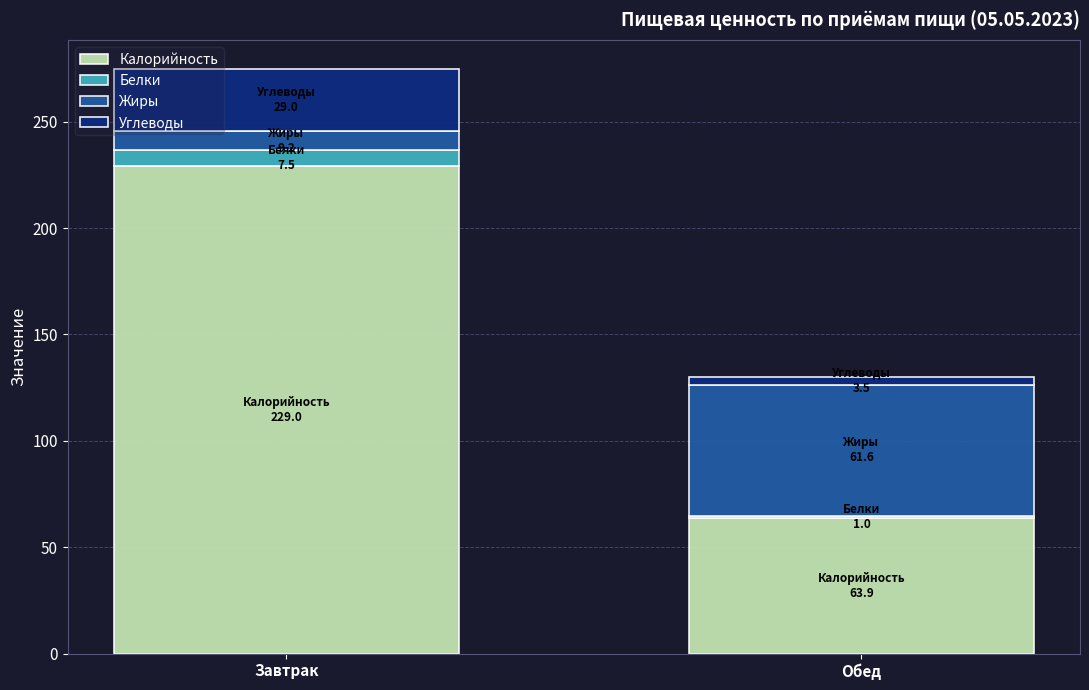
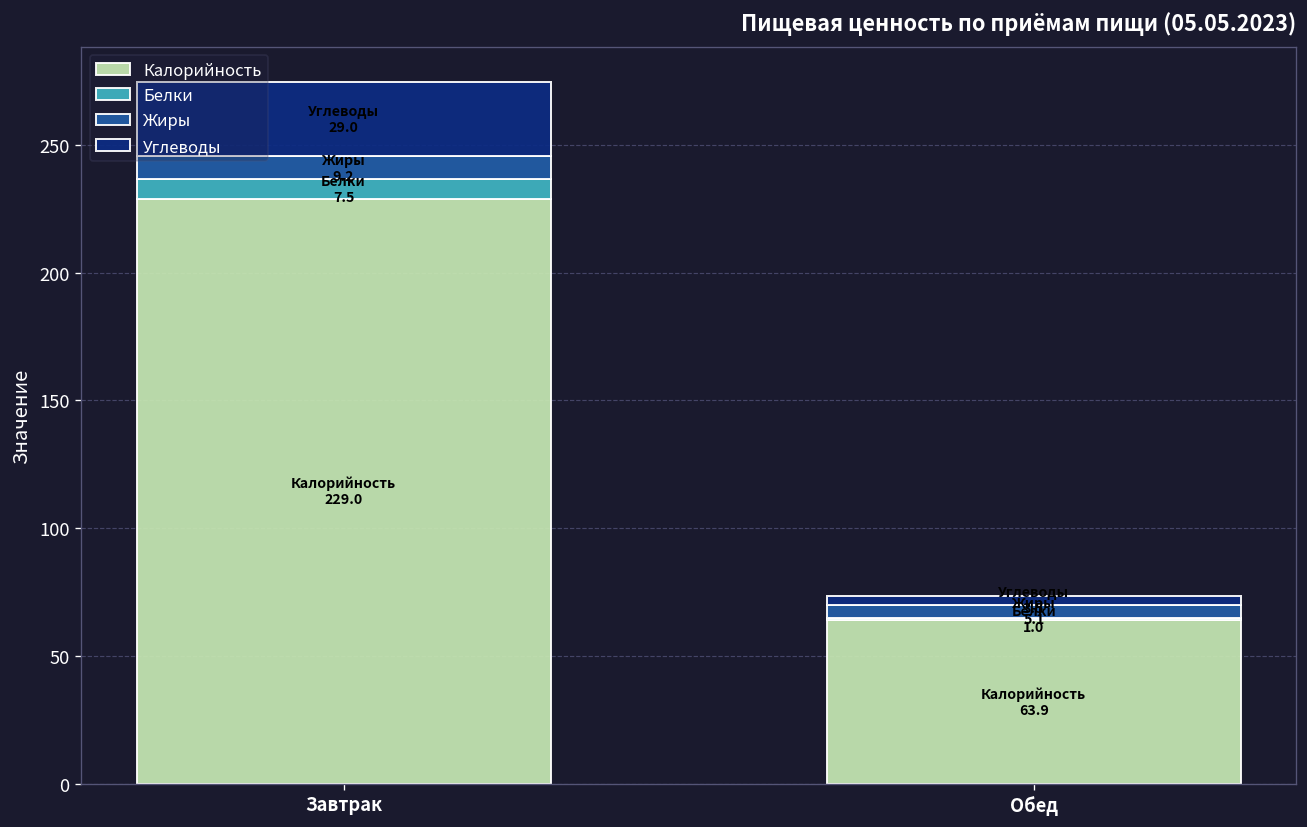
  {
    "Калорийность": {
      "Завтрак": 229.0,
      "Обед": 63.9
    },
    "Белки": {
      "Обед": 1.0
    },
    "Жиры": {
-     "Обед": 61.6
+     "Обед": 5.1
    },
    "Углеводы": {
      "Завтрак": 29.0,
      "Обед": 3.5
    }
  }
